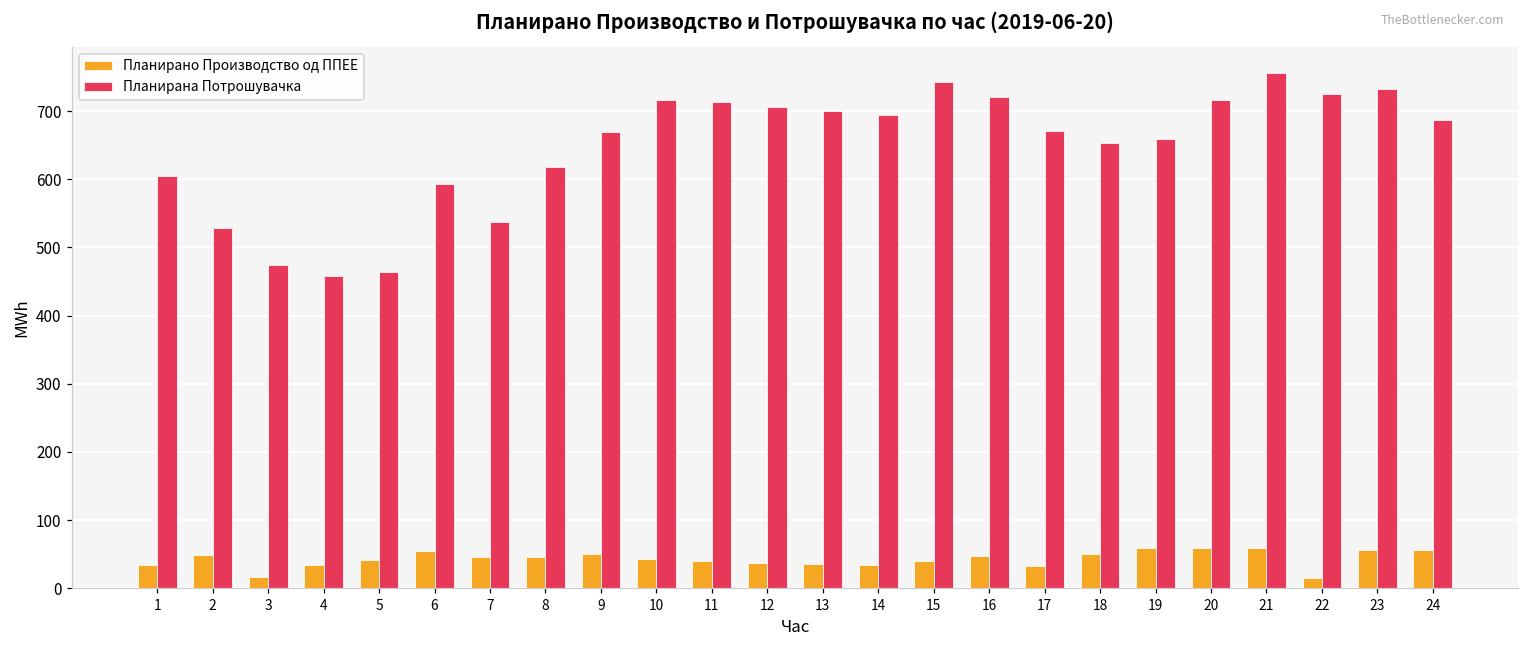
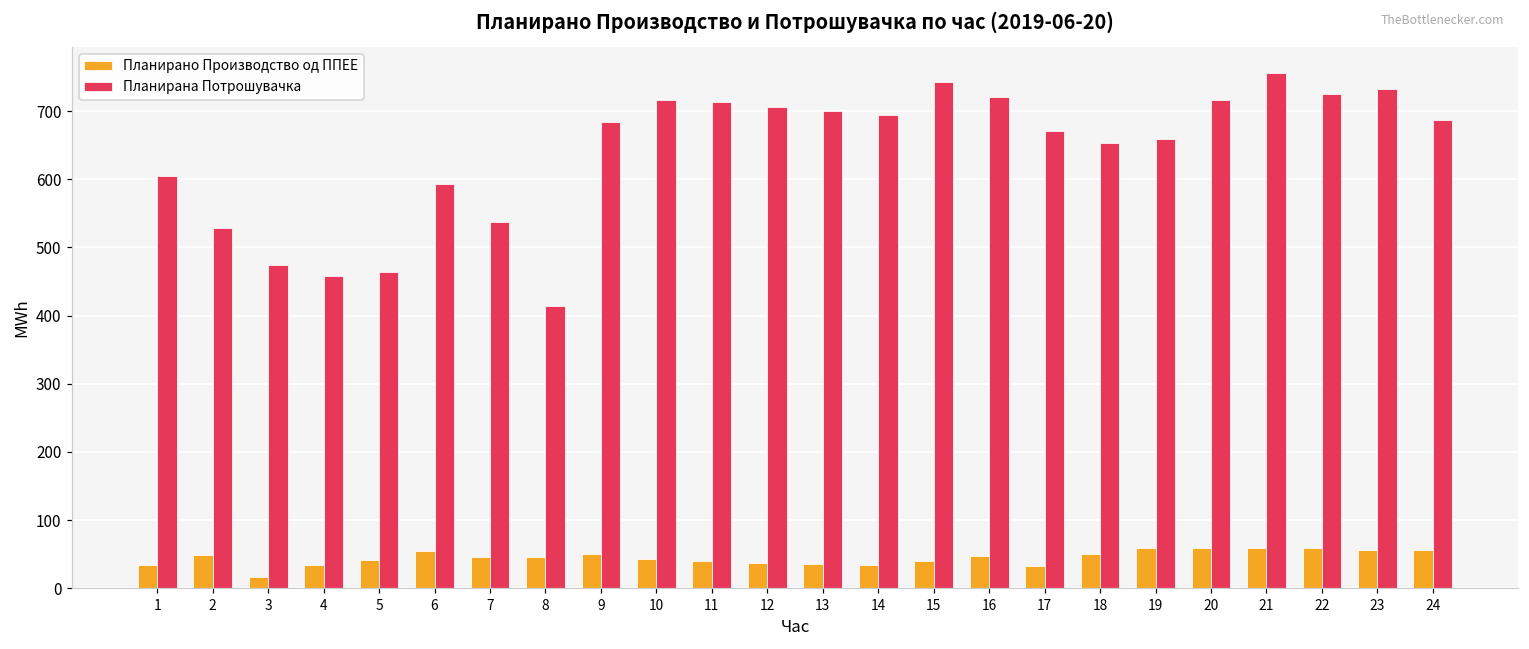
  {
    "Планирано Производство од ППЕЕ": {
      "1": 30,
      "2": 50,
      "3": 20,
      "4": 30,
      "5": 40,
      "6": 50,
      "7": 50,
      "8": 50,
      "9": 50,
      "10": 40,
      "11": 40,
      "12": 40,
      "13": 40,
      "14": 30,
      "15": 40,
      "16": 50,
      "17": 30,
      "18": 50,
      "19": 60,
      "20": 60,
      "21": 60,
-     "22": 20,
+     "22": 60,
      "23": 60,
      "24": 60
    },
    "Планирана Потрошувачка": {
      "1": 610,
      "2": 530,
      "3": 470,
      "4": 460,
      "5": 460,
      "6": 590,
      "7": 540,
-     "8": 620,
-     "9": 670,
+     "8": 410,
+     "9": 680,
      "10": 720,
      "11": 710,
      "12": 710,
      "13": 700,
      "14": 690,
      "15": 740,
      "16": 720,
      "17": 670,
      "18": 650,
      "19": 660,
      "20": 720,
      "21": 760,
      "22": 720,
      "23": 730,
      "24": 690
    }
  }
